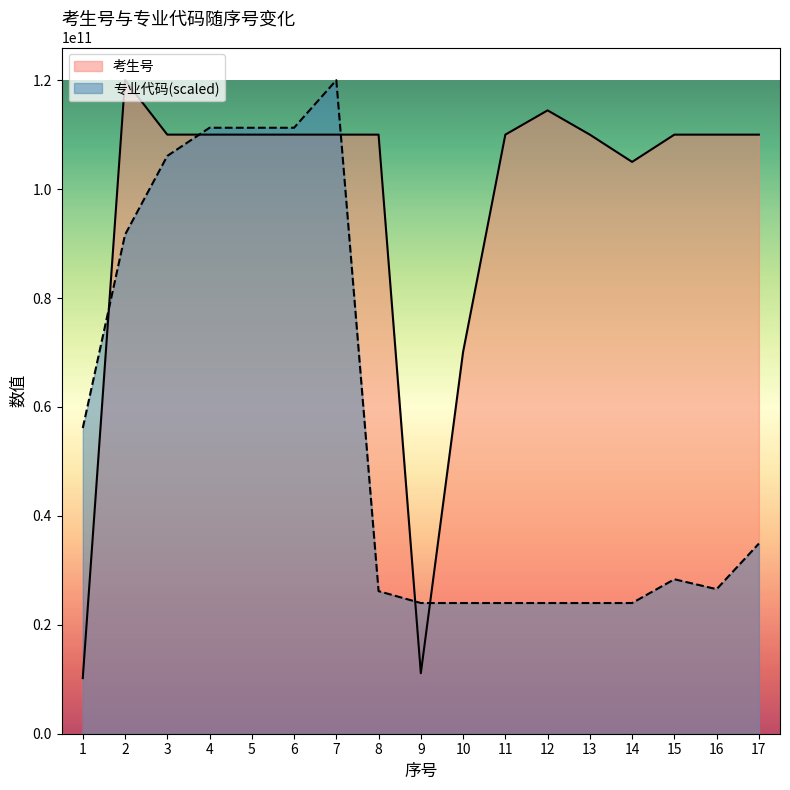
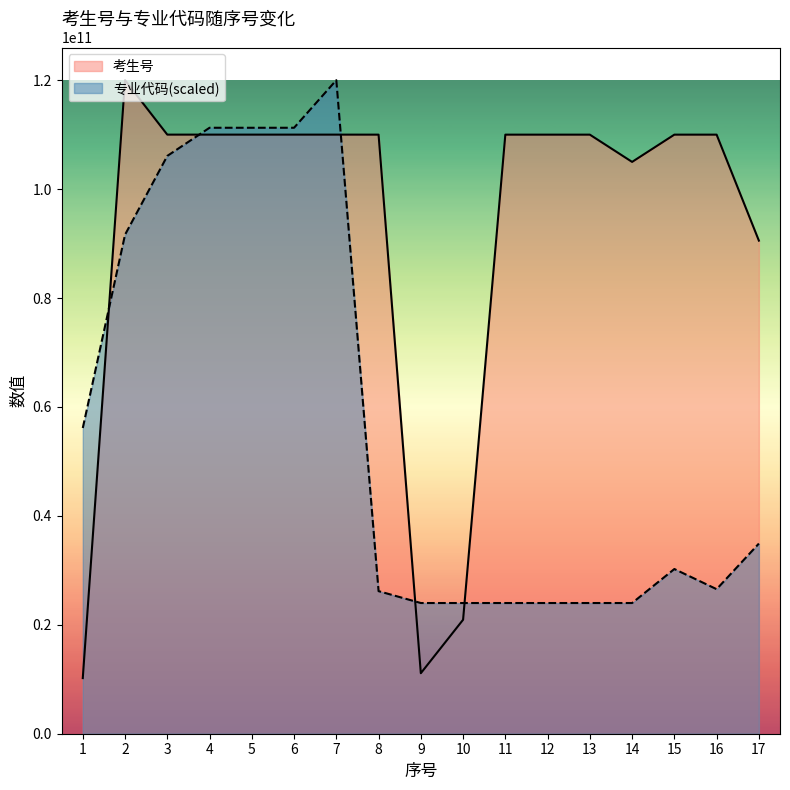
  {
    "考生号": {
      "1": 10000000000,
      "3": 110000000000,
      "4": 110000000000,
      "5": 110000000000,
      "6": 110000000000,
      "7": 110000000000,
      "8": 110000000000,
      "9": 11000000000,
-     "10": 70000000000,
+     "10": 21000000000,
      "11": 110000000000,
-     "12": 114000000000,
+     "12": 110000000000,
      "13": 110000000000,
      "14": 105000000000,
      "15": 110000000000,
      "16": 110000000000,
-     "17": 110000000000
+     "17": 91000000000
    },
    "专业代码(scaled)": {
      "1": 56000000000,
      "2": 92000000000,
      "3": 106000000000,
      "4": 111000000000,
      "5": 111000000000,
      "6": 111000000000,
      "7": 120000000000,
      "8": 26000000000,
      "9": 24000000000,
      "10": 24000000000,
      "11": 24000000000,
      "12": 24000000000,
      "13": 24000000000,
      "14": 24000000000,
-     "15": 28000000000,
+     "15": 30000000000,
      "16": 27000000000,
      "17": 35000000000
    }
  }
